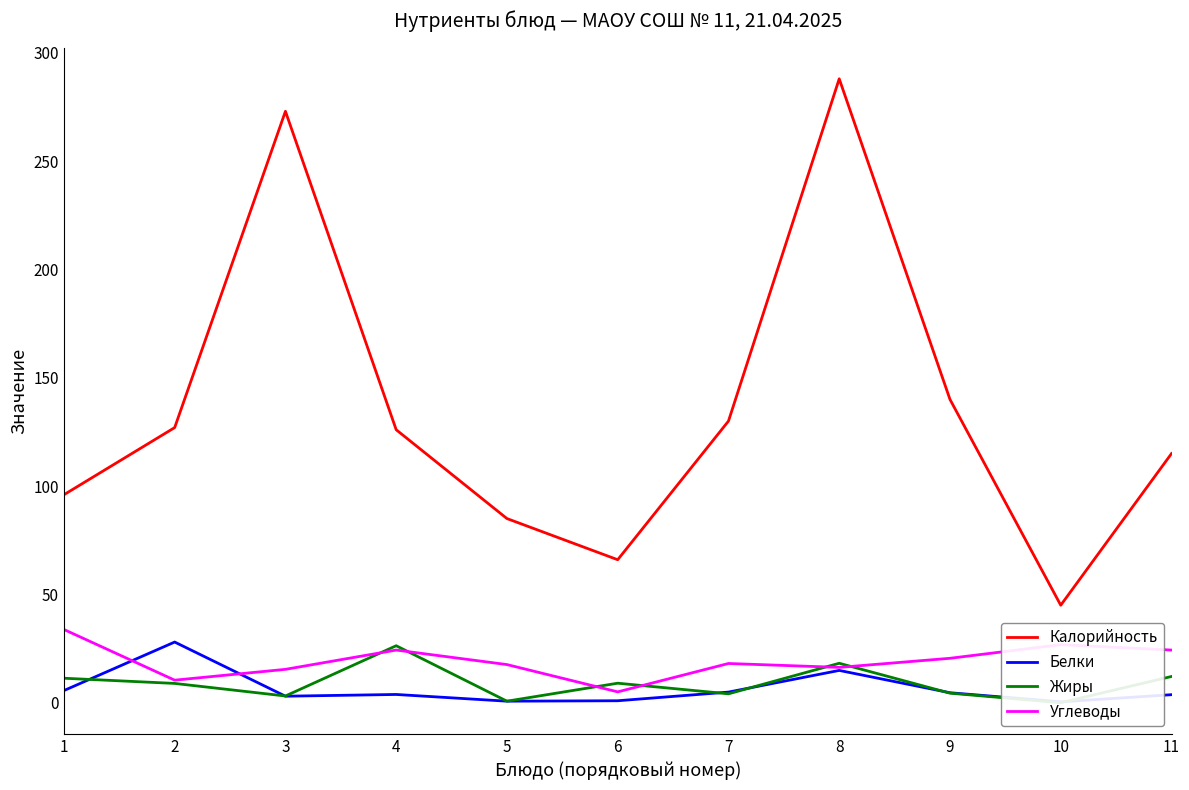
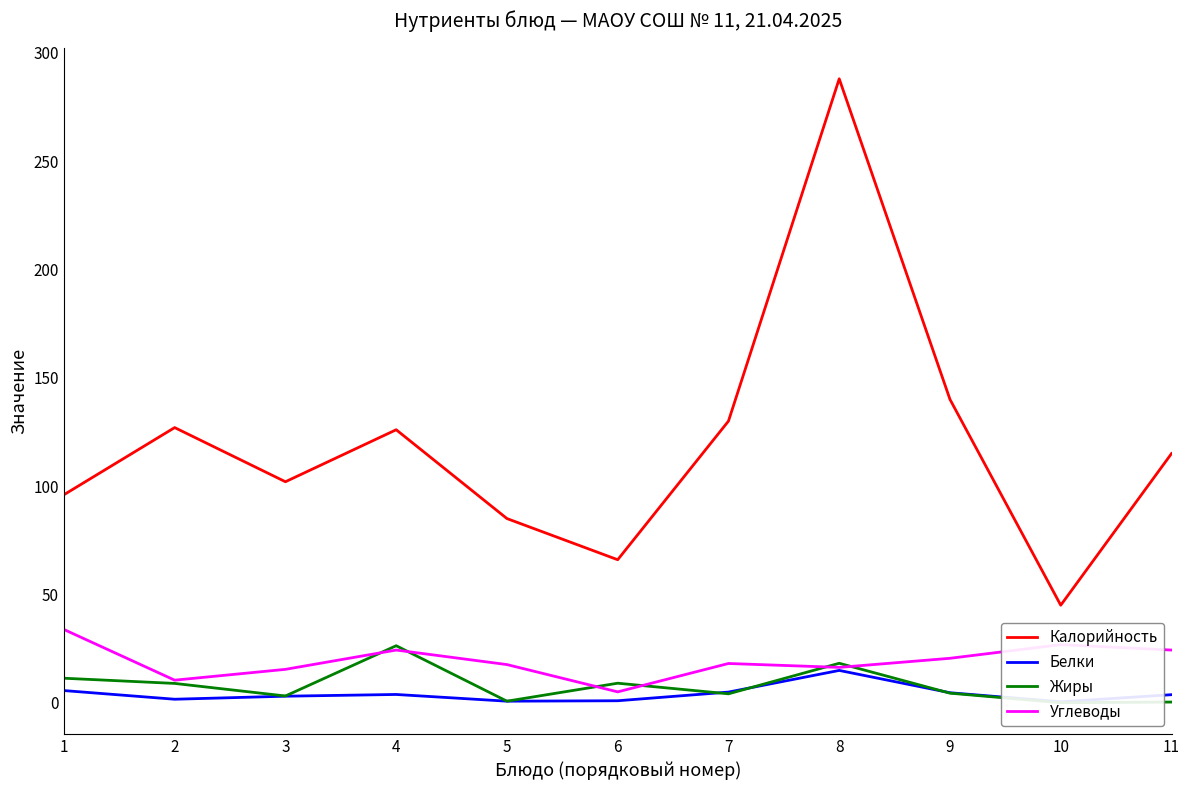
  {
    "Калорийность": {
      "1": 96,
      "2": 127,
-     "3": 273,
+     "3": 102,
      "4": 126,
      "5": 85,
      "6": 66,
      "7": 130,
      "8": 288,
      "9": 140,
      "10": 45,
      "11": 115
    },
    "Белки": {
      "1": 6,
-     "2": 28,
+     "2": 2,
      "4": 4,
      "6": 1,
      "8": 15,
      "11": 4
    },
    "Жиры": {
      "1": 11,
      "2": 9,
      "4": 26,
      "6": 9,
      "8": 18,
-     "11": 12
+     "11": 0
    },
    "Углеводы": {
      "1": 34,
      "2": 10,
      "3": 15,
      "4": 24,
      "5": 18,
      "6": 5,
      "7": 18,
      "8": 16,
      "9": 21,
      "11": 24
    }
  }
